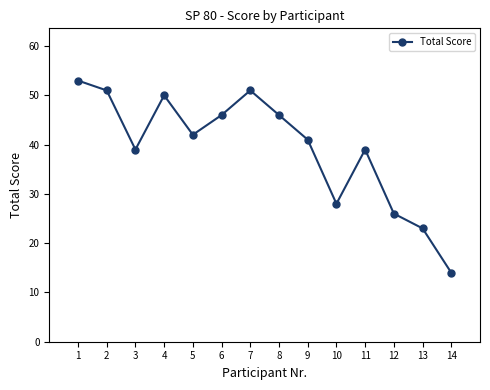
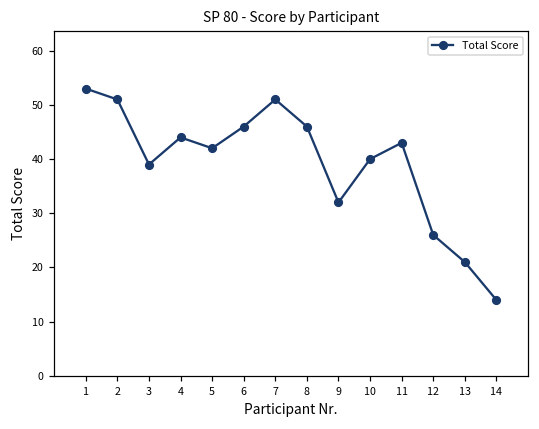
  {
    "1": 53,
    "2": 51,
    "3": 39,
-   "4": 50,
+   "4": 44,
    "5": 42,
    "6": 46,
    "7": 51,
    "8": 46,
-   "9": 41,
-   "10": 28,
-   "11": 39,
+   "9": 32,
+   "10": 40,
+   "11": 43,
    "12": 26,
-   "13": 23,
+   "13": 21,
    "14": 14
  }
